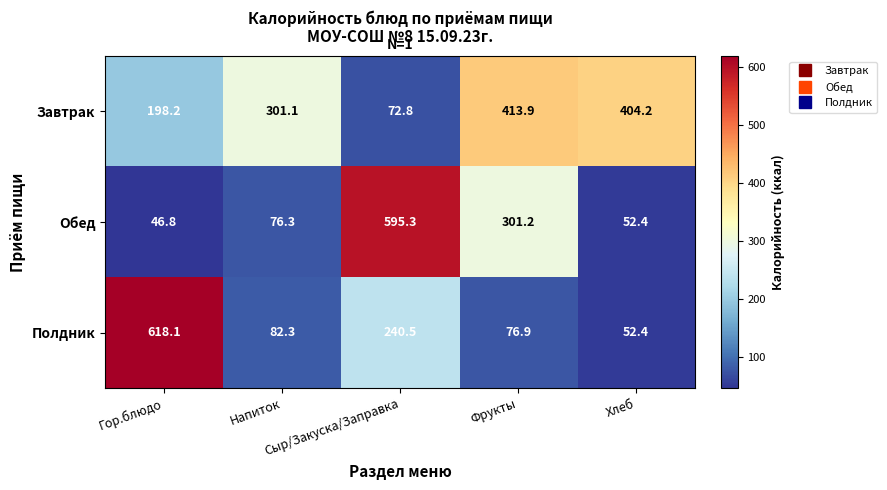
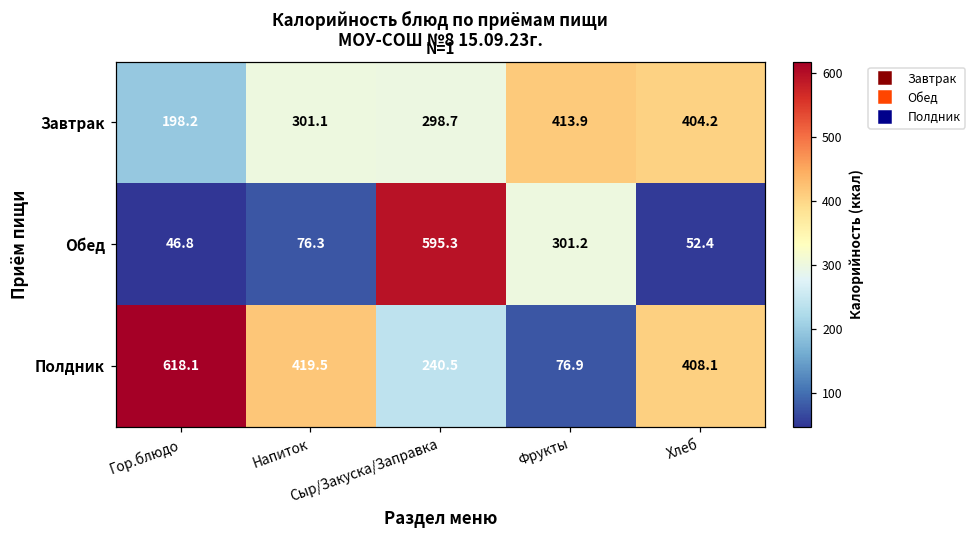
  {
    "Завтрак": {
      "Гор.блюдо": 198.2,
      "Напиток": 301.1,
-     "Сыр/Закуска/Заправка": 72.8,
+     "Сыр/Закуска/Заправка": 298.7,
      "Фрукты": 413.9,
      "Хлеб": 404.2
    },
    "Обед": {
      "Гор.блюдо": 46.8,
      "Напиток": 76.3,
      "Сыр/Закуска/Заправка": 595.3,
      "Фрукты": 301.2,
      "Хлеб": 52.4
    },
    "Полдник": {
      "Гор.блюдо": 618.1,
-     "Напиток": 82.3,
+     "Напиток": 419.5,
      "Сыр/Закуска/Заправка": 240.5,
      "Фрукты": 76.9,
-     "Хлеб": 52.4
+     "Хлеб": 408.1
    }
  }
